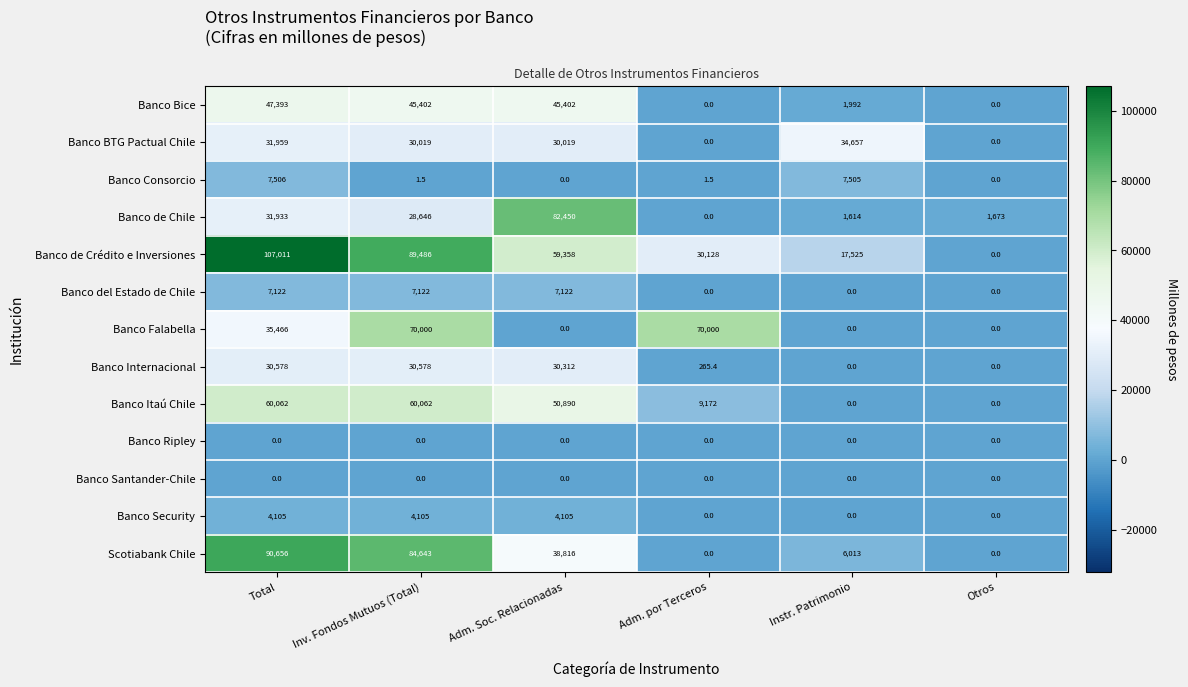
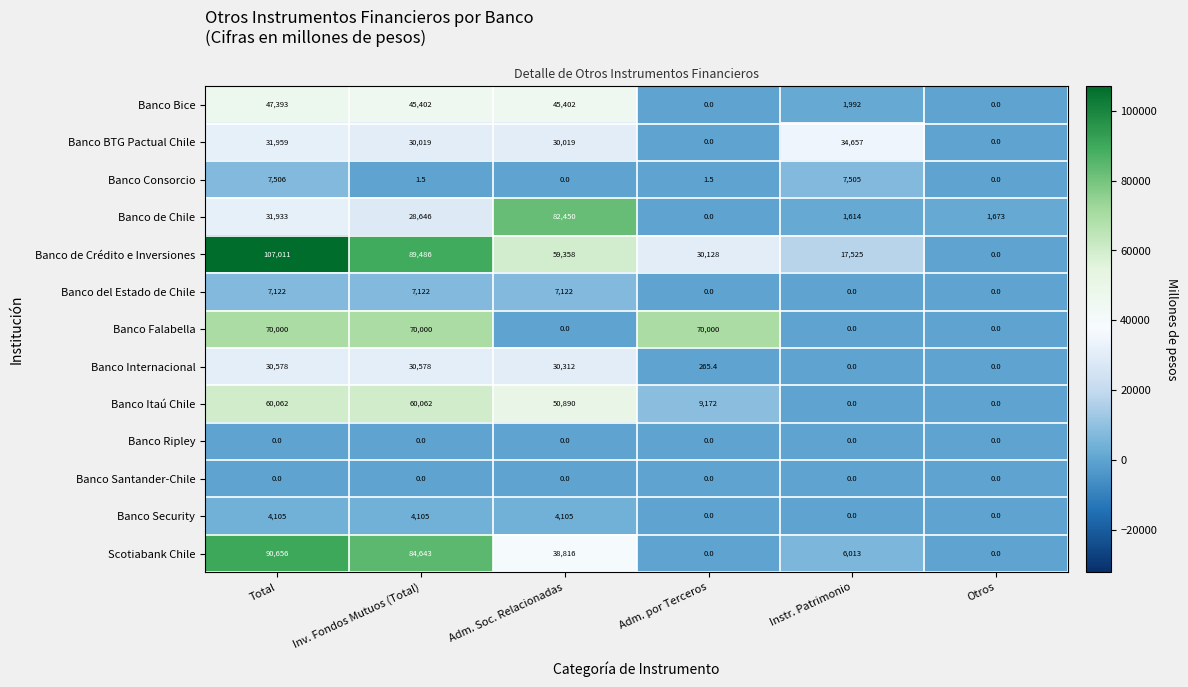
  {
    "Banco Bice": {
      "Total": "47,393",
      "Inv. Fondos Mutuos (Total)": "45,402",
      "Adm. Soc. Relacionadas": "45,402",
      "Adm. por Terceros": "0.0",
      "Instr. Patrimonio": "1,992",
      "Otros": "0.0"
    },
    "Banco BTG Pactual Chile": {
      "Total": "31,959",
      "Inv. Fondos Mutuos (Total)": "30,019",
      "Adm. Soc. Relacionadas": "30,019",
      "Adm. por Terceros": "0.0",
      "Instr. Patrimonio": "34,657",
      "Otros": "0.0"
    },
    "Banco Consorcio": {
      "Total": "7,506",
      "Inv. Fondos Mutuos (Total)": "1.5",
      "Adm. Soc. Relacionadas": "0.0",
      "Adm. por Terceros": "1.5",
      "Instr. Patrimonio": "7,505",
      "Otros": "0.0"
    },
    "Banco de Chile": {
      "Total": "31,933",
      "Inv. Fondos Mutuos (Total)": "28,646",
      "Adm. Soc. Relacionadas": "82,450",
      "Adm. por Terceros": "0.0",
      "Instr. Patrimonio": "1,614",
      "Otros": "1,673"
    },
    "Banco de Crédito e Inversiones": {
      "Total": "107,011",
      "Inv. Fondos Mutuos (Total)": "89,486",
      "Adm. Soc. Relacionadas": "59,358",
      "Adm. por Terceros": "30,128",
      "Instr. Patrimonio": "17,525",
      "Otros": "0.0"
    },
    "Banco del Estado de Chile": {
      "Total": "7,122",
      "Inv. Fondos Mutuos (Total)": "7,122",
      "Adm. Soc. Relacionadas": "7,122",
      "Adm. por Terceros": "0.0",
      "Instr. Patrimonio": "0.0",
      "Otros": "0.0"
    },
    "Banco Falabella": {
-     "Total": "35,466",
+     "Total": "70,000",
      "Inv. Fondos Mutuos (Total)": "70,000",
      "Adm. Soc. Relacionadas": "0.0",
      "Adm. por Terceros": "70,000",
      "Instr. Patrimonio": "0.0",
      "Otros": "0.0"
    },
    "Banco Internacional": {
      "Total": "30,578",
      "Inv. Fondos Mutuos (Total)": "30,578",
      "Adm. Soc. Relacionadas": "30,312",
      "Adm. por Terceros": "265.4",
      "Instr. Patrimonio": "0.0",
      "Otros": "0.0"
    },
    "Banco Itaú Chile": {
      "Total": "60,062",
      "Inv. Fondos Mutuos (Total)": "60,062",
      "Adm. Soc. Relacionadas": "50,890",
      "Adm. por Terceros": "9,172",
      "Instr. Patrimonio": "0.0",
      "Otros": "0.0"
    },
    "Banco Ripley": {
      "Total": "0.0",
      "Inv. Fondos Mutuos (Total)": "0.0",
      "Adm. Soc. Relacionadas": "0.0",
      "Adm. por Terceros": "0.0",
      "Instr. Patrimonio": "0.0",
      "Otros": "0.0"
    },
    "Banco Santander-Chile": {
      "Total": "0.0",
      "Inv. Fondos Mutuos (Total)": "0.0",
      "Adm. Soc. Relacionadas": "0.0",
      "Adm. por Terceros": "0.0",
      "Instr. Patrimonio": "0.0",
      "Otros": "0.0"
    },
    "Banco Security": {
      "Total": "4,105",
      "Inv. Fondos Mutuos (Total)": "4,105",
      "Adm. Soc. Relacionadas": "4,105",
      "Adm. por Terceros": "0.0",
      "Instr. Patrimonio": "0.0",
      "Otros": "0.0"
    },
    "Scotiabank Chile": {
      "Total": "90,656",
      "Inv. Fondos Mutuos (Total)": "84,643",
      "Adm. Soc. Relacionadas": "38,816",
      "Adm. por Terceros": "0.0",
      "Instr. Patrimonio": "6,013",
      "Otros": "0.0"
    }
  }
